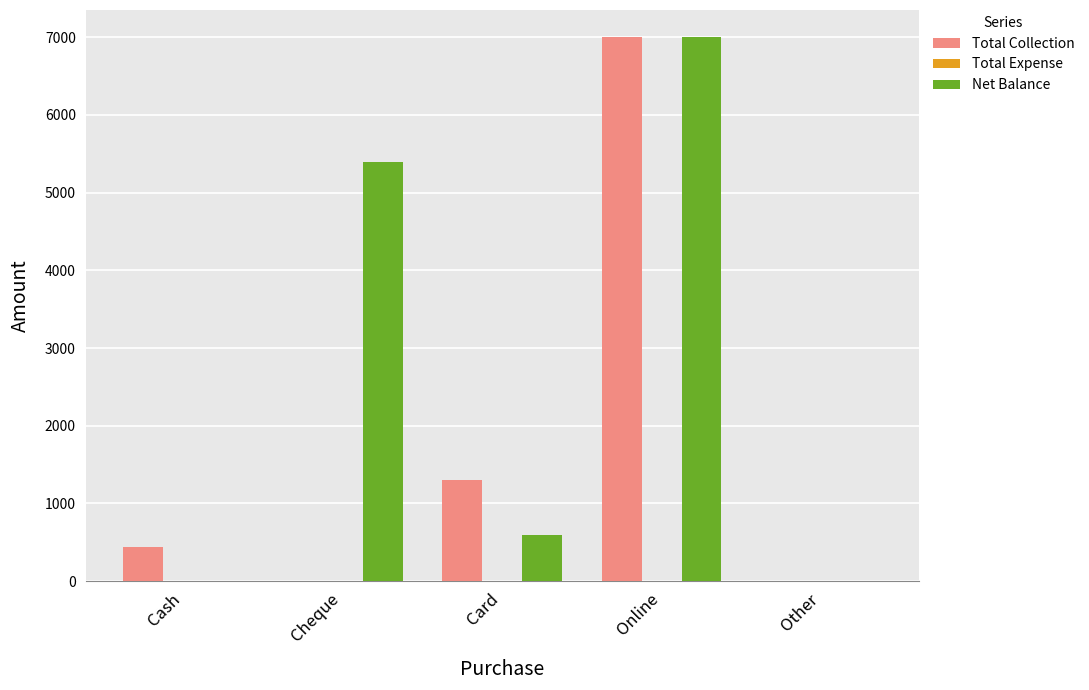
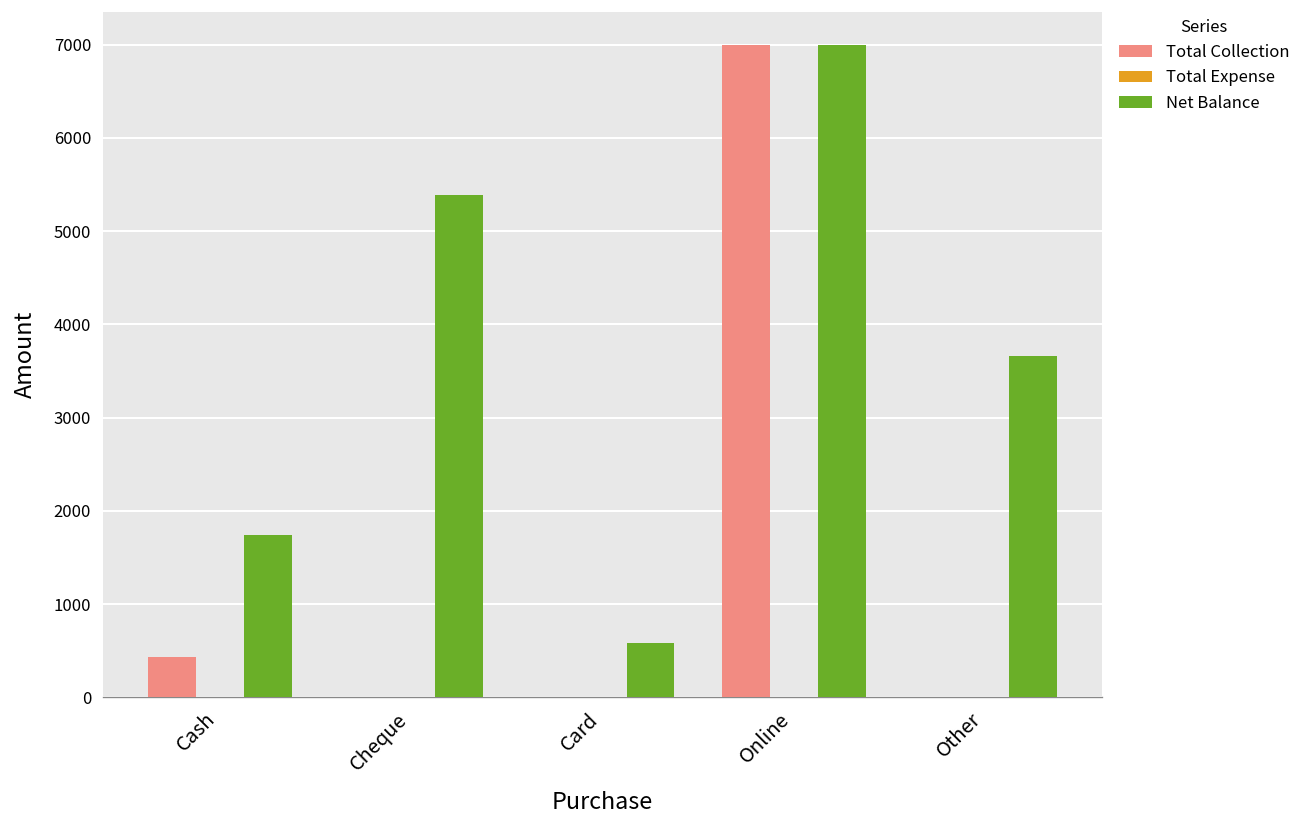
  {
    "Total Collection": {
      "Cash": 400,
      "Cheque": 0,
-     "Card": 1300,
+     "Card": 0,
      "Online": 7000,
      "Other": 0
    },
    "Total Expense": {
      "Cash": 0,
      "Cheque": 0,
      "Card": 0,
      "Online": 0,
      "Other": 0
    },
    "Net Balance": {
-     "Cash": 0,
+     "Cash": 1700,
      "Cheque": 5400,
      "Card": 600,
      "Online": 7000,
-     "Other": 0
+     "Other": 3700
    }
  }
